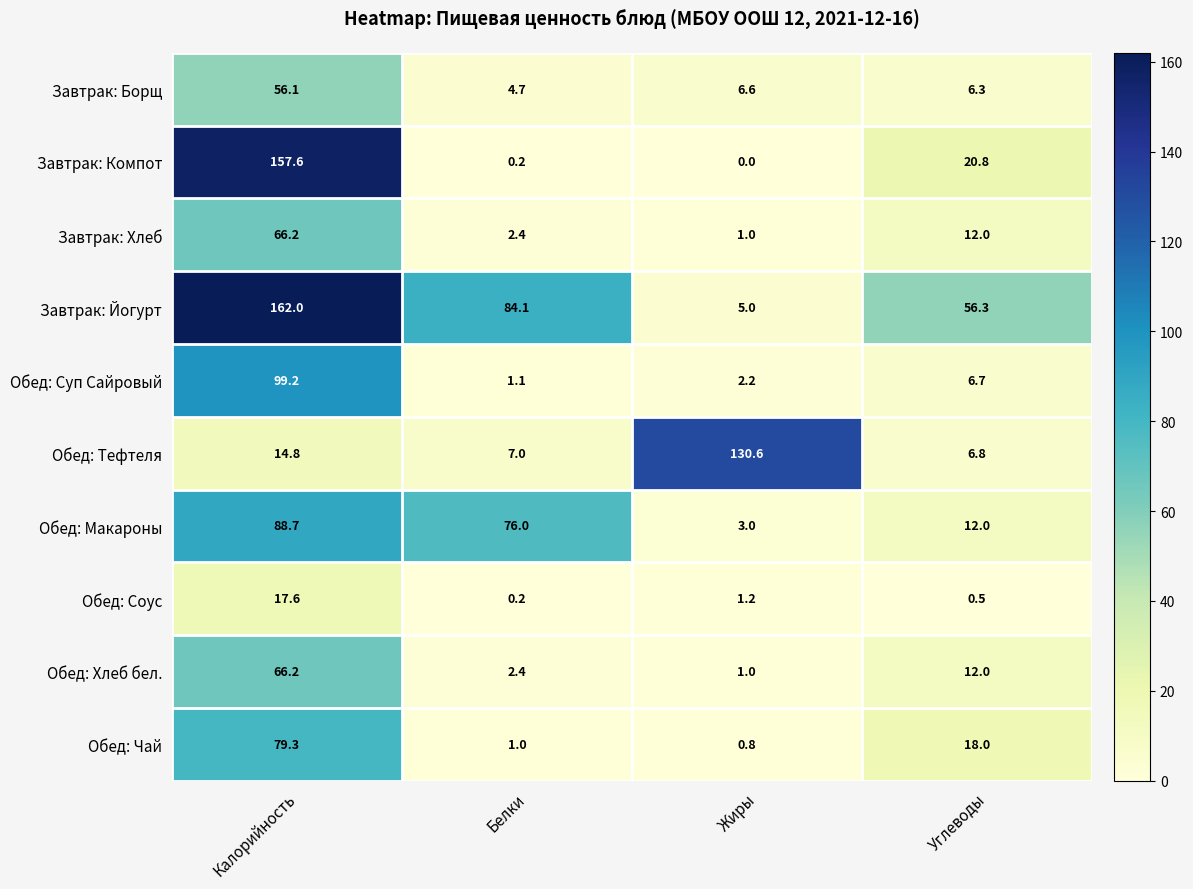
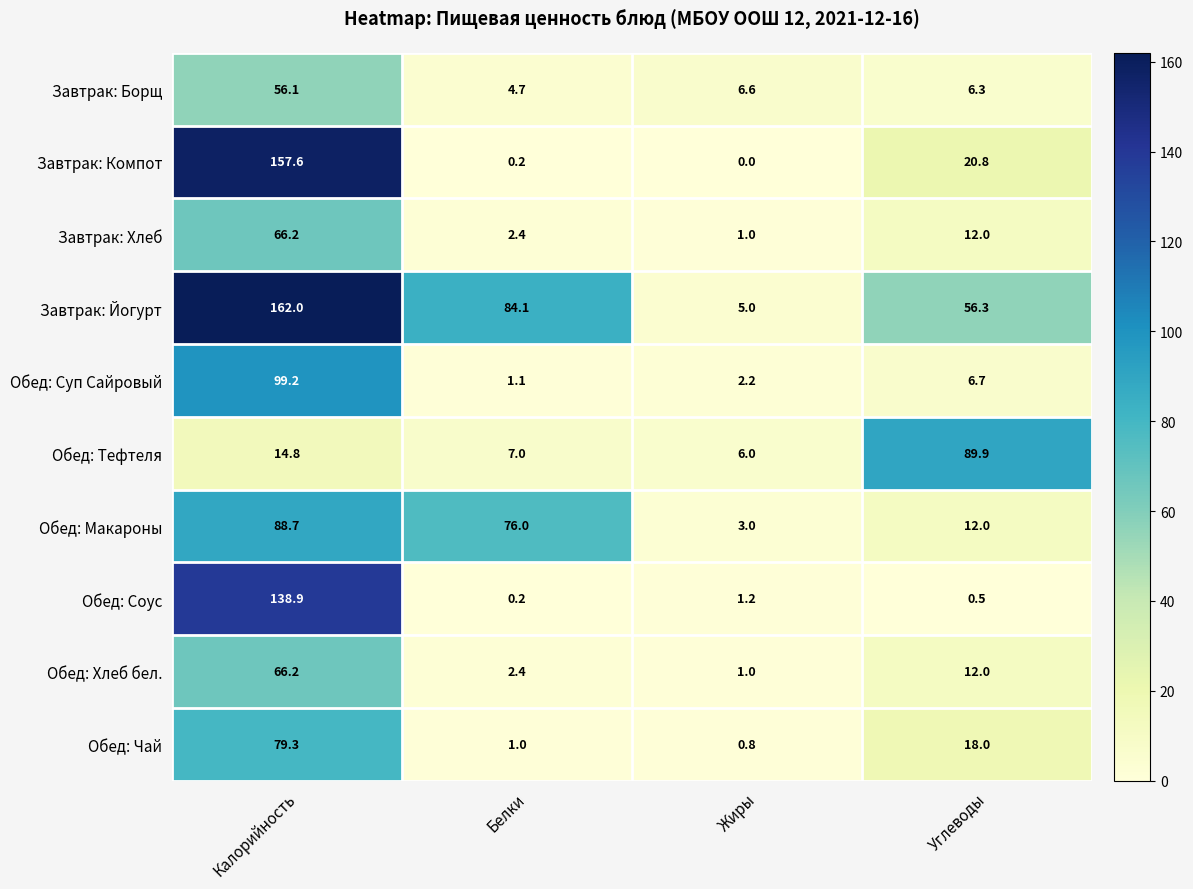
  {
    "Завтрак: Борщ": {
      "Калорийность": 56.1,
      "Белки": 4.7,
      "Жиры": 6.6,
      "Углеводы": 6.3
    },
    "Завтрак: Компот": {
      "Калорийность": 157.6,
      "Белки": 0.2,
      "Жиры": 0.0,
      "Углеводы": 20.8
    },
    "Завтрак: Хлеб": {
      "Калорийность": 66.2,
      "Белки": 2.4,
      "Жиры": 1.0,
      "Углеводы": 12.0
    },
    "Завтрак: Йогурт": {
      "Калорийность": 162.0,
      "Белки": 84.1,
      "Жиры": 5.0,
      "Углеводы": 56.3
    },
    "Обед: Суп Сайровый": {
      "Калорийность": 99.2,
      "Белки": 1.1,
      "Жиры": 2.2,
      "Углеводы": 6.7
    },
    "Обед: Тефтеля": {
      "Калорийность": 14.8,
      "Белки": 7.0,
-     "Жиры": 130.6,
-     "Углеводы": 6.8
+     "Жиры": 6.0,
+     "Углеводы": 89.9
    },
    "Обед: Макароны": {
      "Калорийность": 88.7,
      "Белки": 76.0,
      "Жиры": 3.0,
      "Углеводы": 12.0
    },
    "Обед: Соус": {
-     "Калорийность": 17.6,
+     "Калорийность": 138.9,
      "Белки": 0.2,
      "Жиры": 1.2,
      "Углеводы": 0.5
    },
    "Обед: Хлеб бел.": {
      "Калорийность": 66.2,
      "Белки": 2.4,
      "Жиры": 1.0,
      "Углеводы": 12.0
    },
    "Обед: Чай": {
      "Калорийность": 79.3,
      "Белки": 1.0,
      "Жиры": 0.8,
      "Углеводы": 18.0
    }
  }
